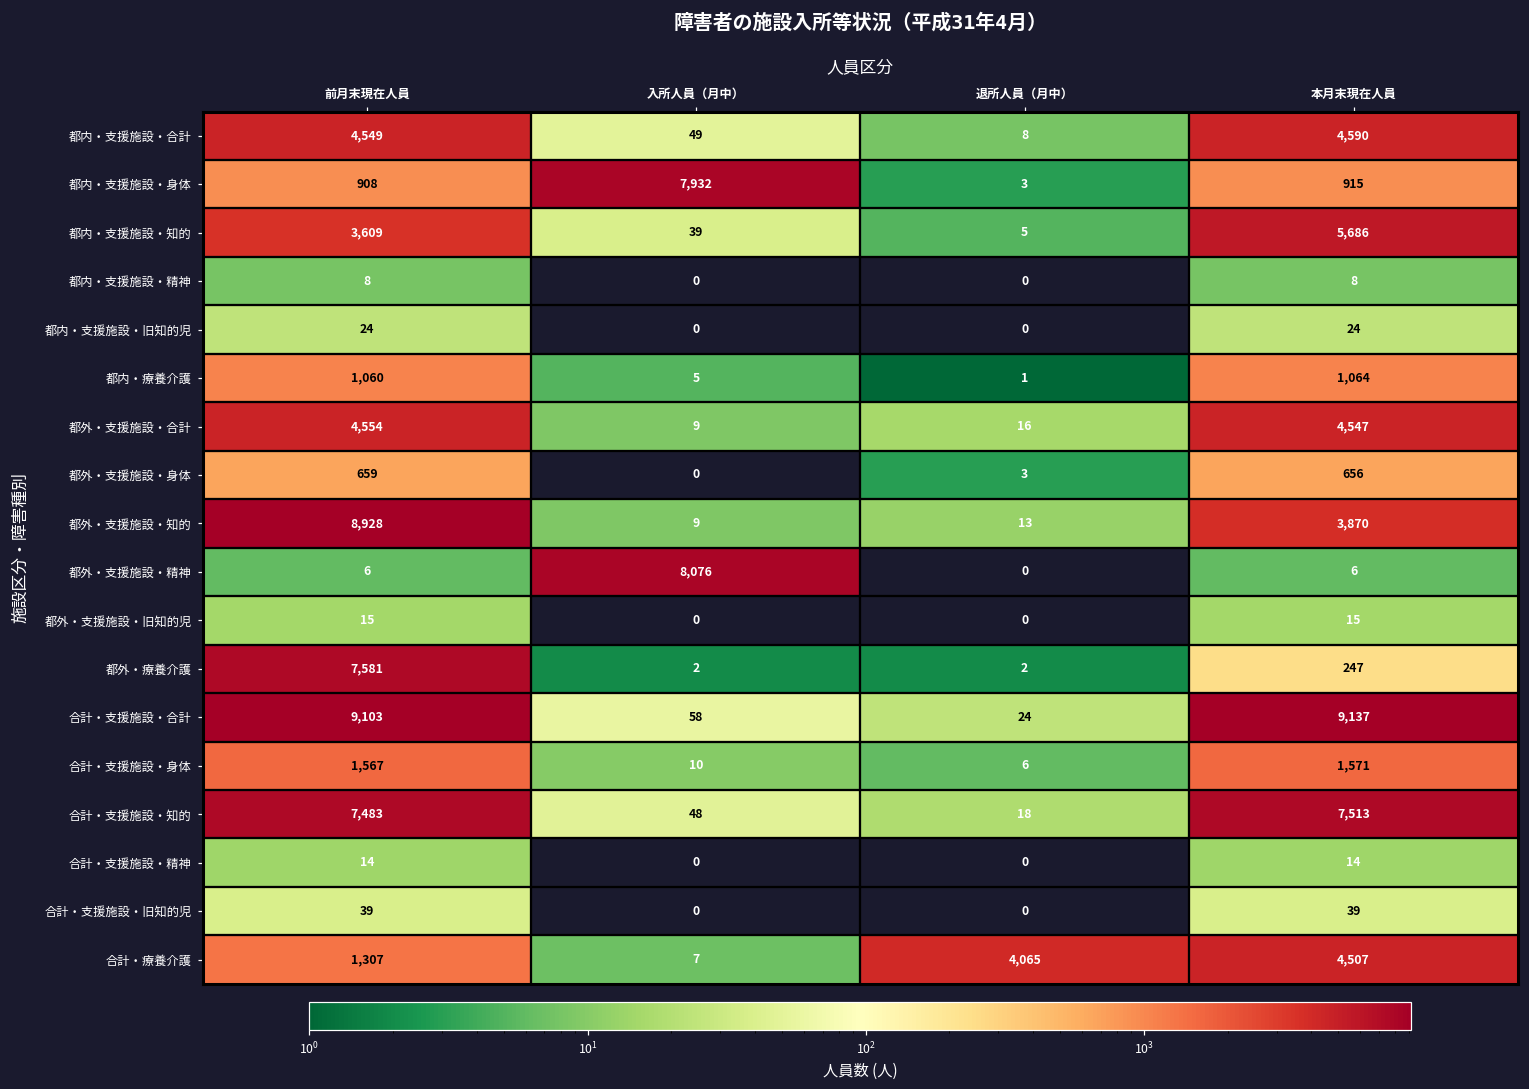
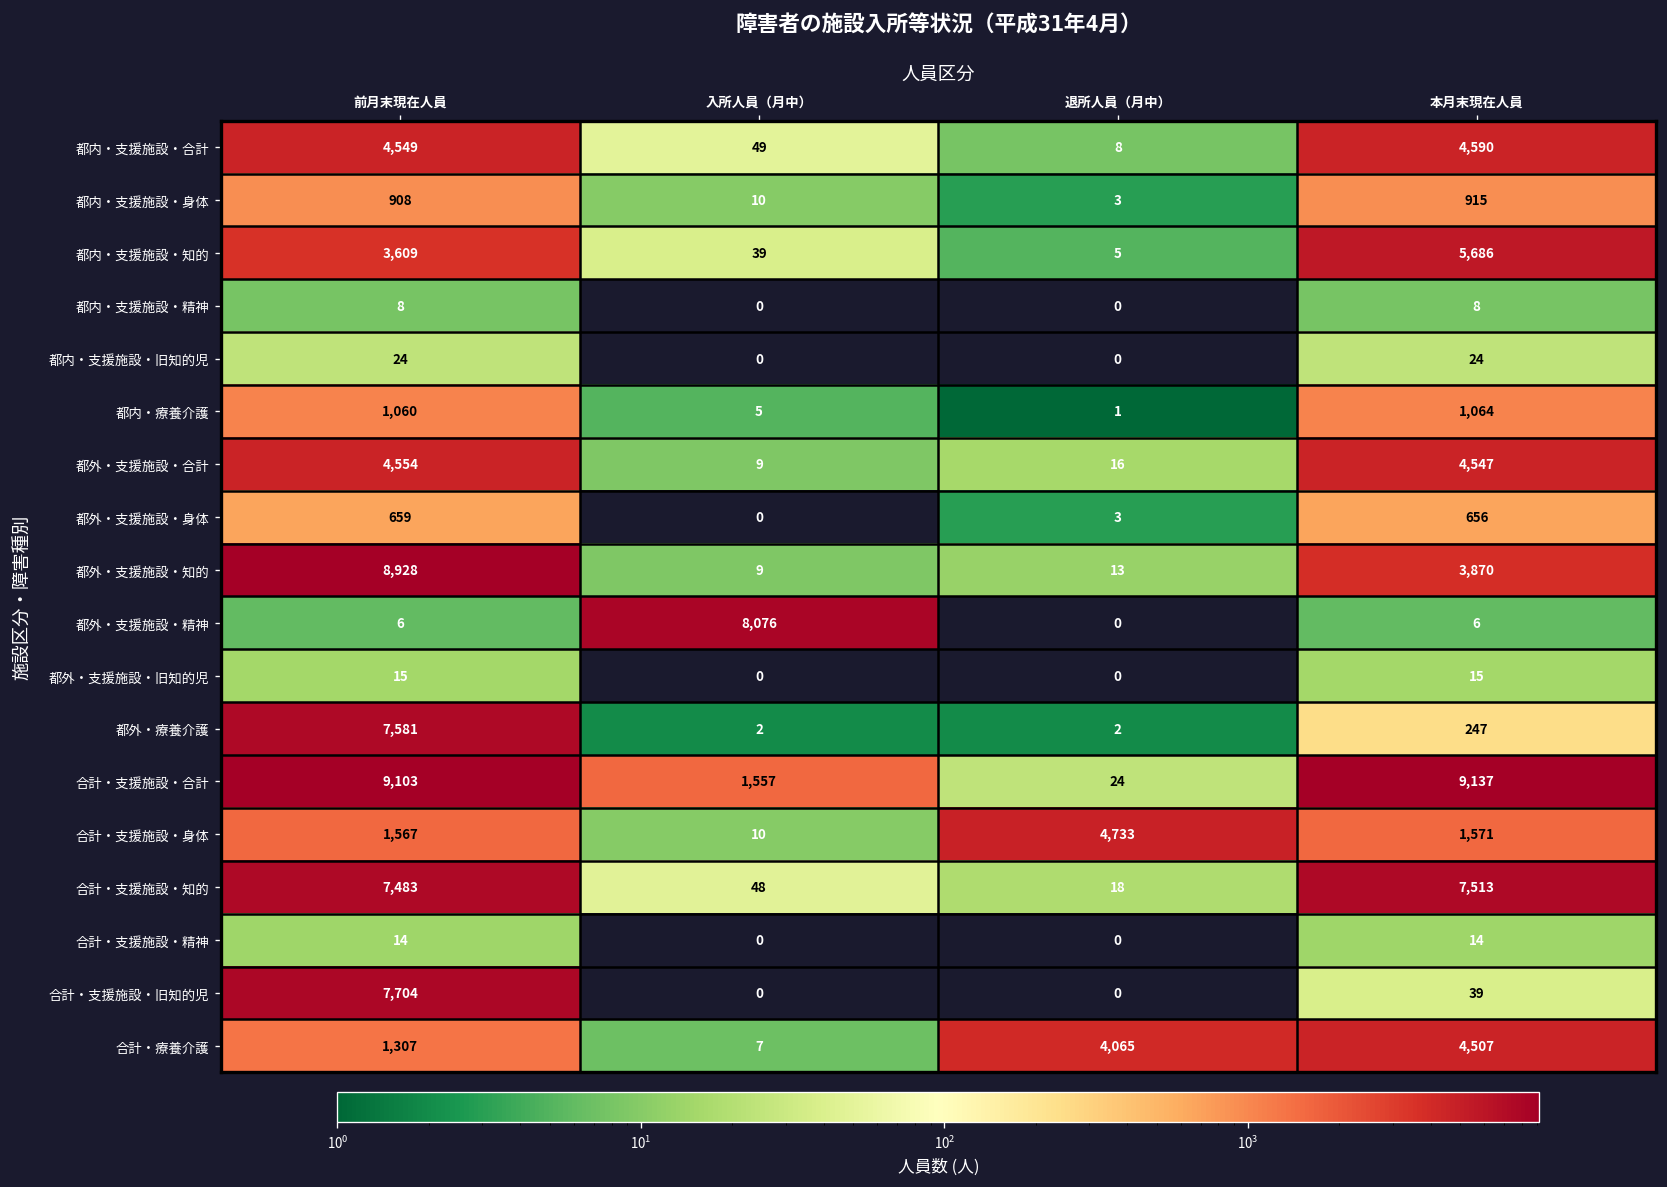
  {
    "都内・支援施設・合計": {
      "前月末現在人員": "4,549",
      "入所人員（月中）": "49",
      "退所人員（月中）": "8",
      "本月末現在人員": "4,590"
    },
    "都内・支援施設・身体": {
      "前月末現在人員": "908",
-     "入所人員（月中）": "7,932",
+     "入所人員（月中）": "10",
      "退所人員（月中）": "3",
      "本月末現在人員": "915"
    },
    "都内・支援施設・知的": {
      "前月末現在人員": "3,609",
      "入所人員（月中）": "39",
      "退所人員（月中）": "5",
      "本月末現在人員": "5,686"
    },
    "都内・支援施設・精神": {
      "前月末現在人員": "8",
      "入所人員（月中）": "0",
      "退所人員（月中）": "0",
      "本月末現在人員": "8"
    },
    "都内・支援施設・旧知的児": {
      "前月末現在人員": "24",
      "入所人員（月中）": "0",
      "退所人員（月中）": "0",
      "本月末現在人員": "24"
    },
    "都内・療養介護": {
      "前月末現在人員": "1,060",
      "入所人員（月中）": "5",
      "退所人員（月中）": "1",
      "本月末現在人員": "1,064"
    },
    "都外・支援施設・合計": {
      "前月末現在人員": "4,554",
      "入所人員（月中）": "9",
      "退所人員（月中）": "16",
      "本月末現在人員": "4,547"
    },
    "都外・支援施設・身体": {
      "前月末現在人員": "659",
      "入所人員（月中）": "0",
      "退所人員（月中）": "3",
      "本月末現在人員": "656"
    },
    "都外・支援施設・知的": {
      "前月末現在人員": "8,928",
      "入所人員（月中）": "9",
      "退所人員（月中）": "13",
      "本月末現在人員": "3,870"
    },
    "都外・支援施設・精神": {
      "前月末現在人員": "6",
      "入所人員（月中）": "8,076",
      "退所人員（月中）": "0",
      "本月末現在人員": "6"
    },
    "都外・支援施設・旧知的児": {
      "前月末現在人員": "15",
      "入所人員（月中）": "0",
      "退所人員（月中）": "0",
      "本月末現在人員": "15"
    },
    "都外・療養介護": {
      "前月末現在人員": "7,581",
      "入所人員（月中）": "2",
      "退所人員（月中）": "2",
      "本月末現在人員": "247"
    },
    "合計・支援施設・合計": {
      "前月末現在人員": "9,103",
-     "入所人員（月中）": "58",
+     "入所人員（月中）": "1,557",
      "退所人員（月中）": "24",
      "本月末現在人員": "9,137"
    },
    "合計・支援施設・身体": {
      "前月末現在人員": "1,567",
      "入所人員（月中）": "10",
-     "退所人員（月中）": "6",
+     "退所人員（月中）": "4,733",
      "本月末現在人員": "1,571"
    },
    "合計・支援施設・知的": {
      "前月末現在人員": "7,483",
      "入所人員（月中）": "48",
      "退所人員（月中）": "18",
      "本月末現在人員": "7,513"
    },
    "合計・支援施設・精神": {
      "前月末現在人員": "14",
      "入所人員（月中）": "0",
      "退所人員（月中）": "0",
      "本月末現在人員": "14"
    },
    "合計・支援施設・旧知的児": {
-     "前月末現在人員": "39",
+     "前月末現在人員": "7,704",
      "入所人員（月中）": "0",
      "退所人員（月中）": "0",
      "本月末現在人員": "39"
    },
    "合計・療養介護": {
      "前月末現在人員": "1,307",
      "入所人員（月中）": "7",
      "退所人員（月中）": "4,065",
      "本月末現在人員": "4,507"
    }
  }
